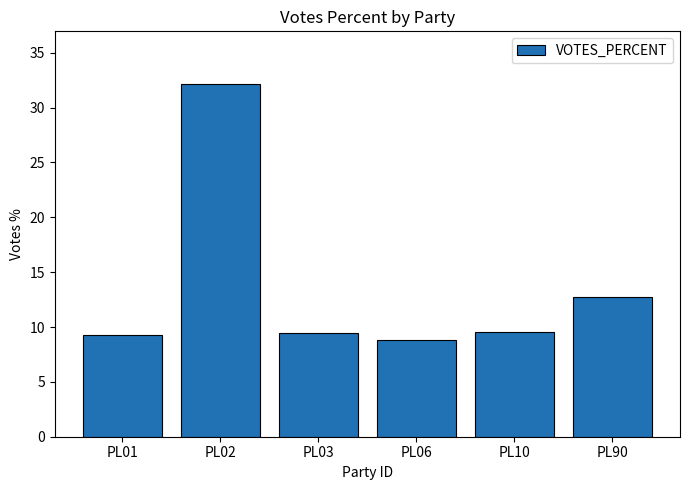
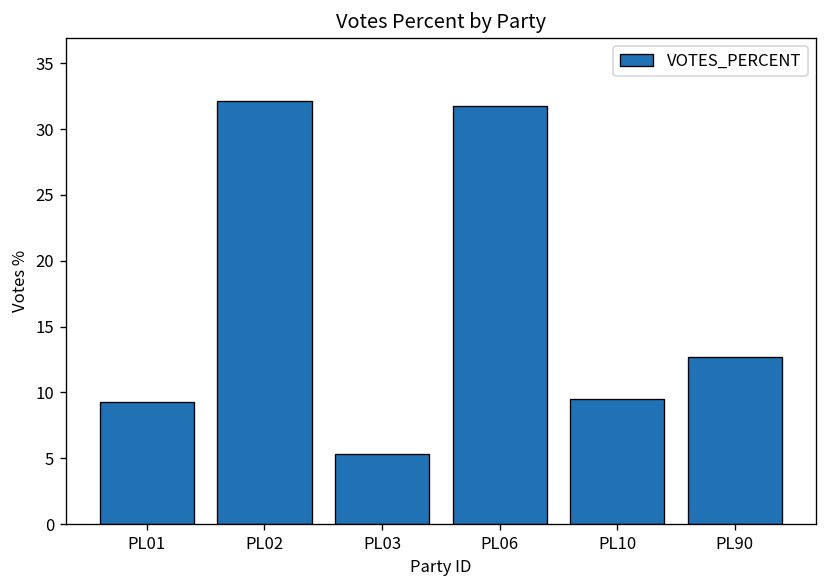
  {
    "PL01": 9.3,
    "PL02": 32.1,
-   "PL03": 9.4,
-   "PL06": 8.8,
+   "PL03": 5.3,
+   "PL06": 31.8,
    "PL10": 9.5,
    "PL90": 12.7
  }
